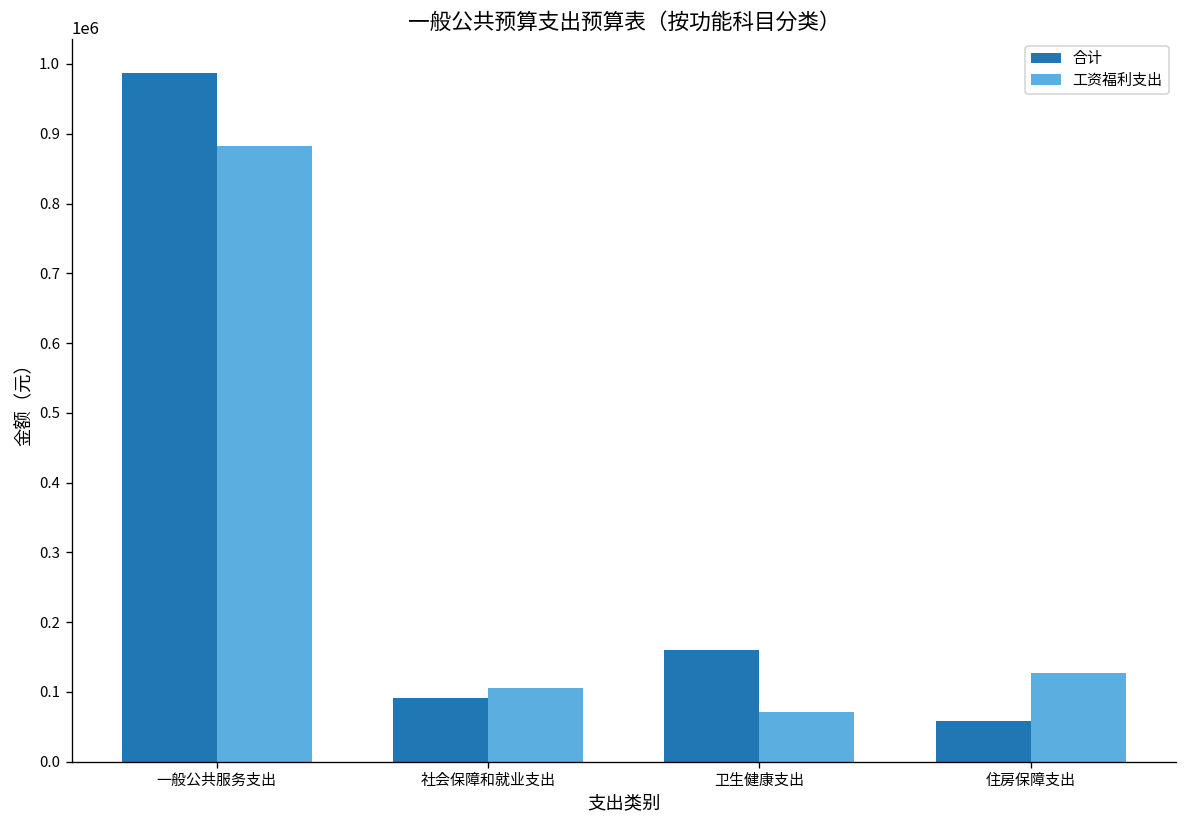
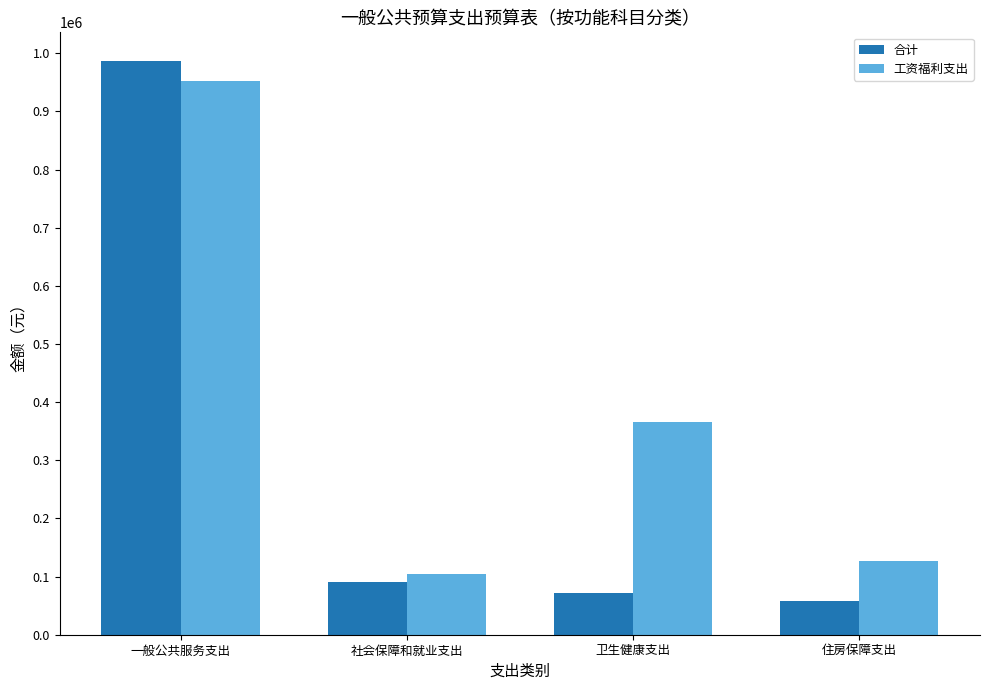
  {
    "合计": {
      "一般公共服务支出": 990000,
      "社会保障和就业支出": 90000,
-     "卫生健康支出": 160000,
+     "卫生健康支出": 70000,
      "住房保障支出": 60000
    },
    "工资福利支出": {
-     "一般公共服务支出": 880000,
+     "一般公共服务支出": 950000,
      "社会保障和就业支出": 100000,
-     "卫生健康支出": 70000,
+     "卫生健康支出": 370000,
      "住房保障支出": 130000
    }
  }
